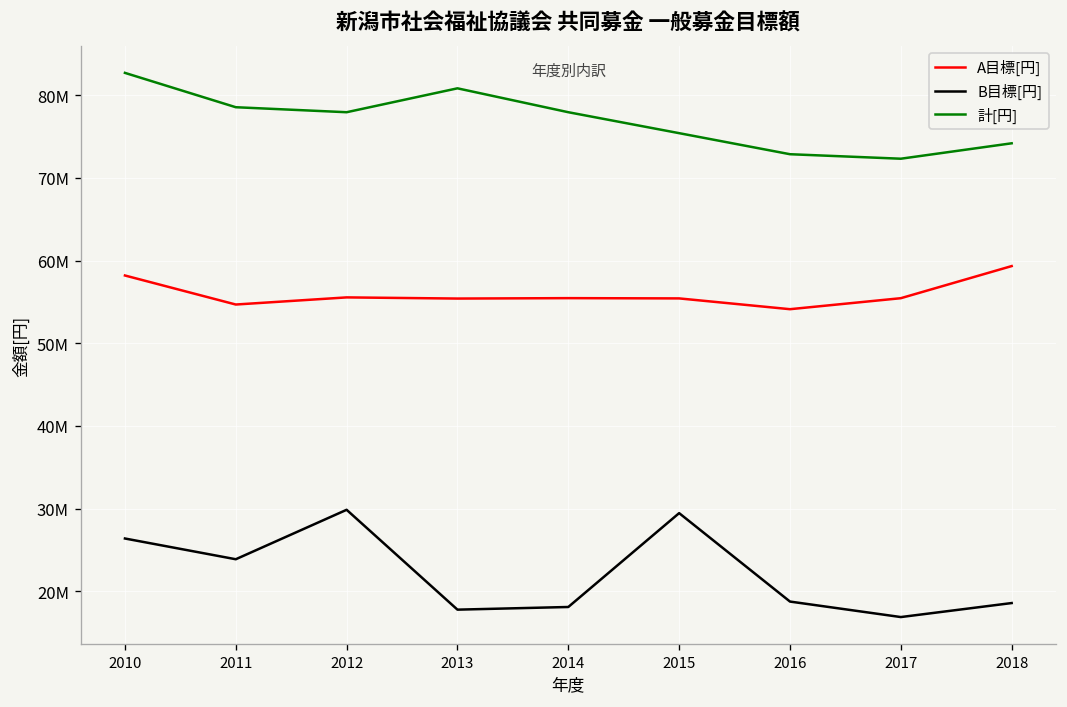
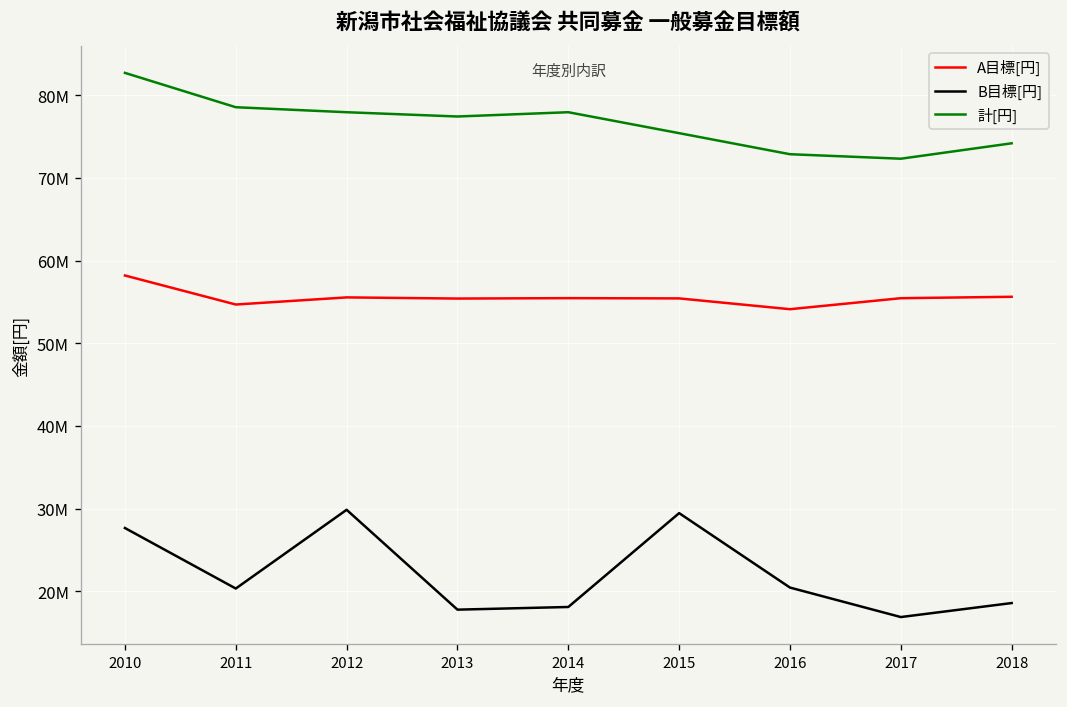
  {
    "A目標[円]": {
      "2010": 58000000,
      "2011": 55000000,
      "2012": 56000000,
      "2013": 55000000,
      "2014": 55000000,
      "2015": 55000000,
      "2016": 54000000,
      "2017": 55000000,
-     "2018": 59000000
+     "2018": 56000000
    },
    "B目標[円]": {
-     "2010": 26000000,
-     "2011": 24000000,
+     "2010": 28000000,
+     "2011": 20000000,
      "2012": 30000000,
      "2013": 18000000,
      "2014": 18000000,
      "2015": 29000000,
-     "2016": 19000000,
+     "2016": 20000000,
      "2017": 17000000,
      "2018": 19000000
    },
    "計[円]": {
      "2010": 83000000,
      "2011": 79000000,
      "2012": 78000000,
-     "2013": 81000000,
+     "2013": 77000000,
      "2014": 78000000,
      "2015": 75000000,
      "2016": 73000000,
      "2017": 72000000,
      "2018": 74000000
    }
  }
